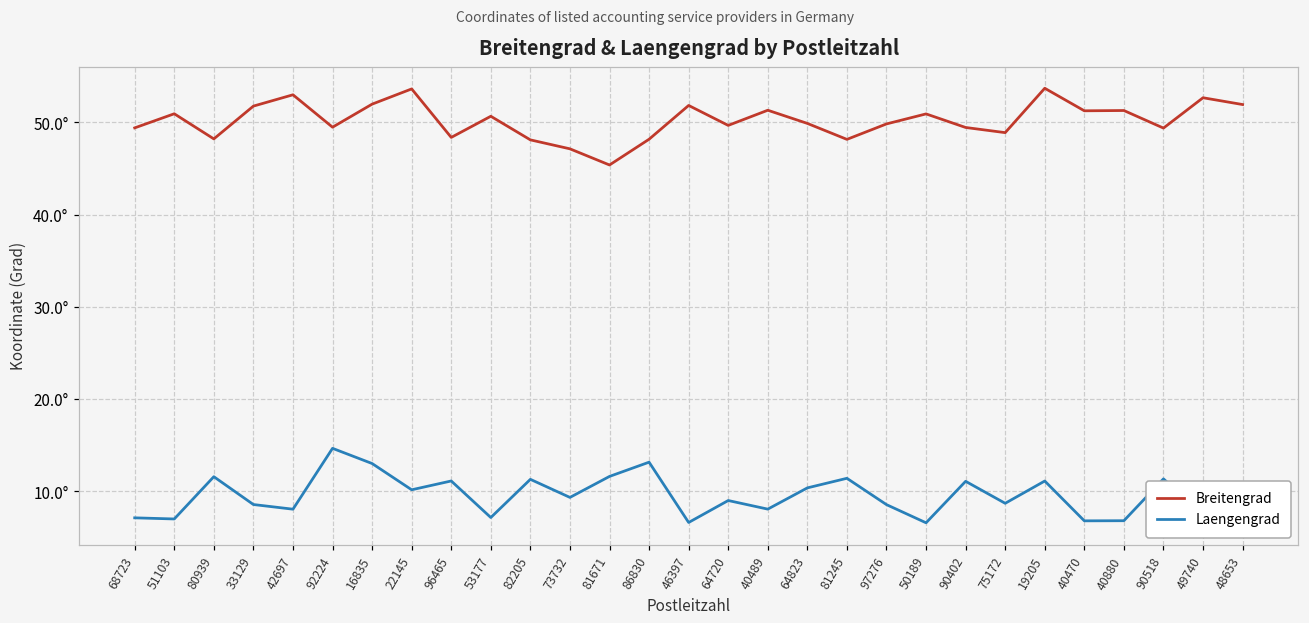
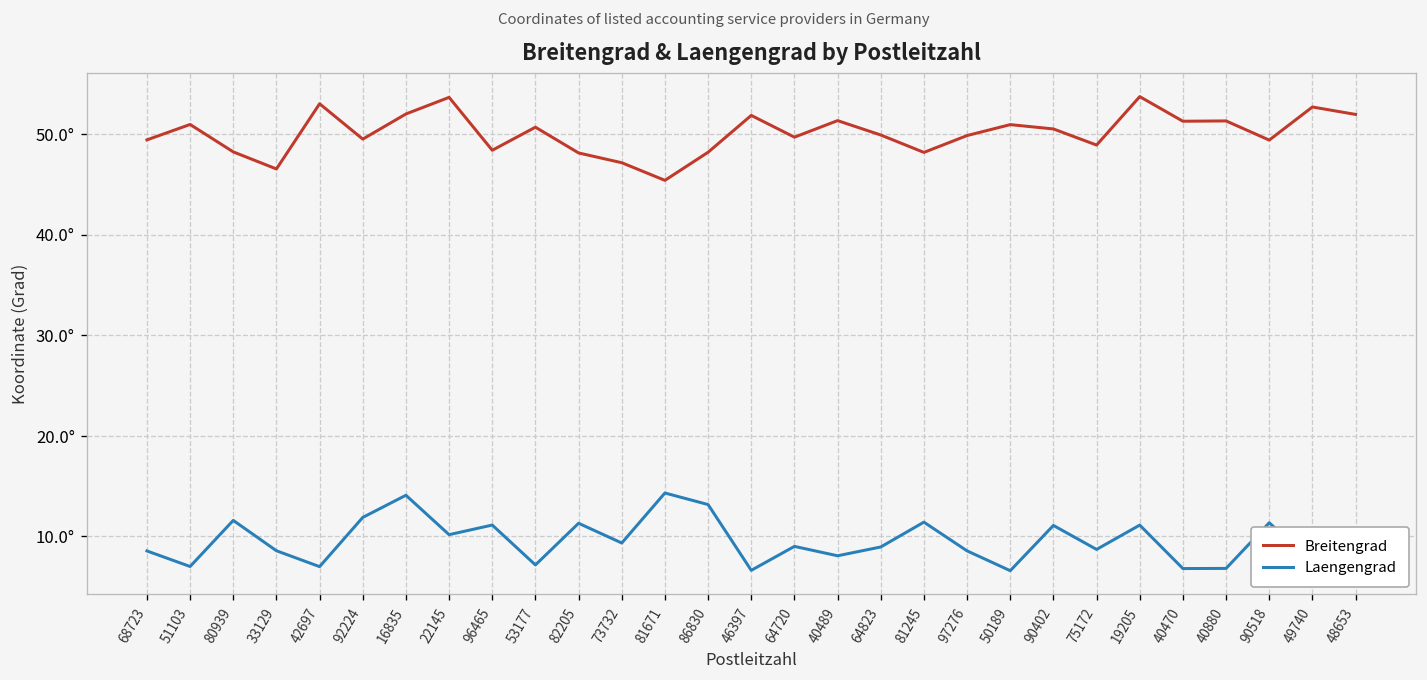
  {
    "Breitengrad": {
      "68723": "49°",
      "51103": "51°",
      "80939": "48°",
-     "33129": "52°",
+     "33129": "47°",
      "42697": "53°",
      "92224": "49°",
      "16835": "52°",
      "22145": "54°",
      "96465": "48°",
      "53177": "51°",
      "82205": "48°",
      "73732": "47°",
      "81671": "45°",
      "86830": "48°",
      "46397": "52°",
      "64720": "50°",
      "40489": "51°",
      "64823": "50°",
      "81245": "48°",
      "97276": "50°",
      "50189": "51°",
-     "90402": "49°",
+     "90402": "50°",
      "75172": "49°",
      "19205": "54°",
      "40470": "51°",
      "40880": "51°",
      "90518": "49°",
      "49740": "53°",
      "48653": "52°"
    },
    "Laengengrad": {
-     "68723": "7°",
+     "68723": "9°",
      "51103": "7°",
      "80939": "12°",
      "33129": "9°",
-     "42697": "8°",
-     "92224": "15°",
-     "16835": "13°",
+     "42697": "7°",
+     "92224": "12°",
+     "16835": "14°",
      "22145": "10°",
      "96465": "11°",
      "53177": "7°",
      "82205": "11°",
      "73732": "9°",
-     "81671": "12°",
+     "81671": "14°",
      "86830": "13°",
      "46397": "7°",
      "64720": "9°",
      "40489": "8°",
-     "64823": "10°",
+     "64823": "9°",
      "81245": "11°",
      "97276": "9°",
      "50189": "7°",
      "90402": "11°",
      "75172": "9°",
      "19205": "11°",
      "40470": "7°",
      "40880": "7°",
      "90518": "11°"
    }
  }
